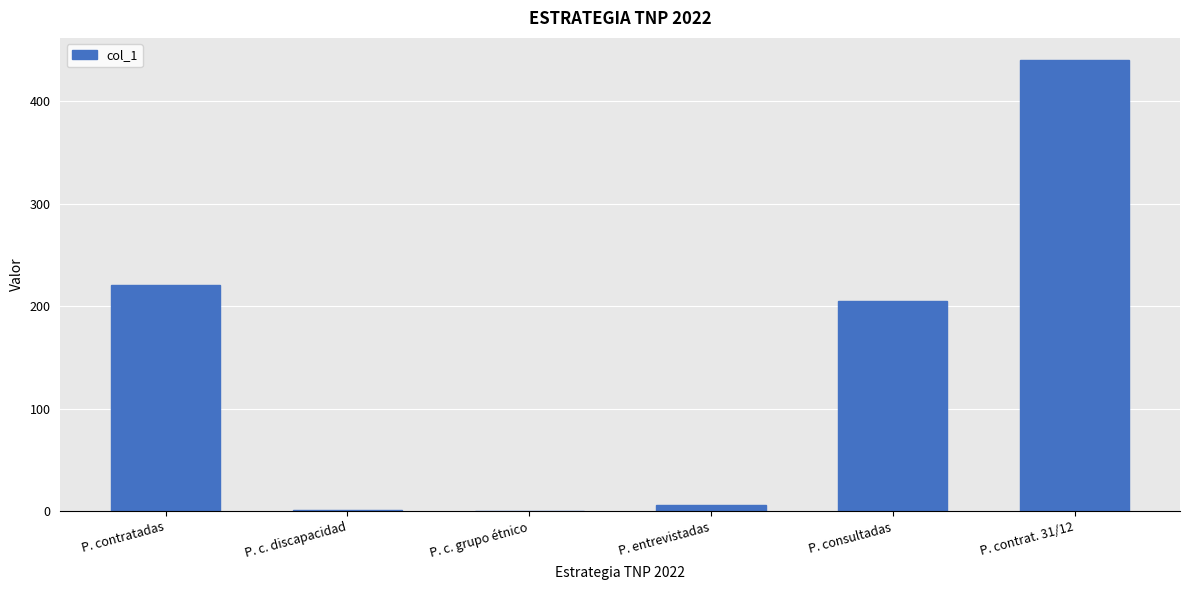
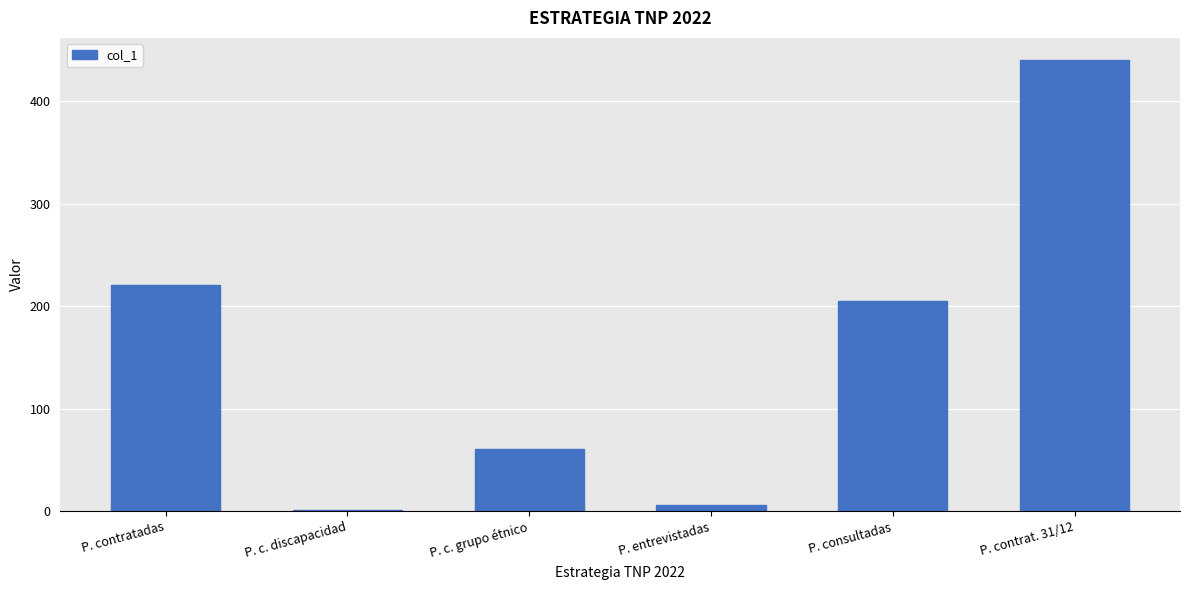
  {
    "P. contratadas": 221,
-   "P. c. grupo étnico": 0,
+   "P. c. grupo étnico": 61,
    "P. entrevistadas": 6,
    "P. consultadas": 205,
    "P. contrat. 31/12": 440
  }
